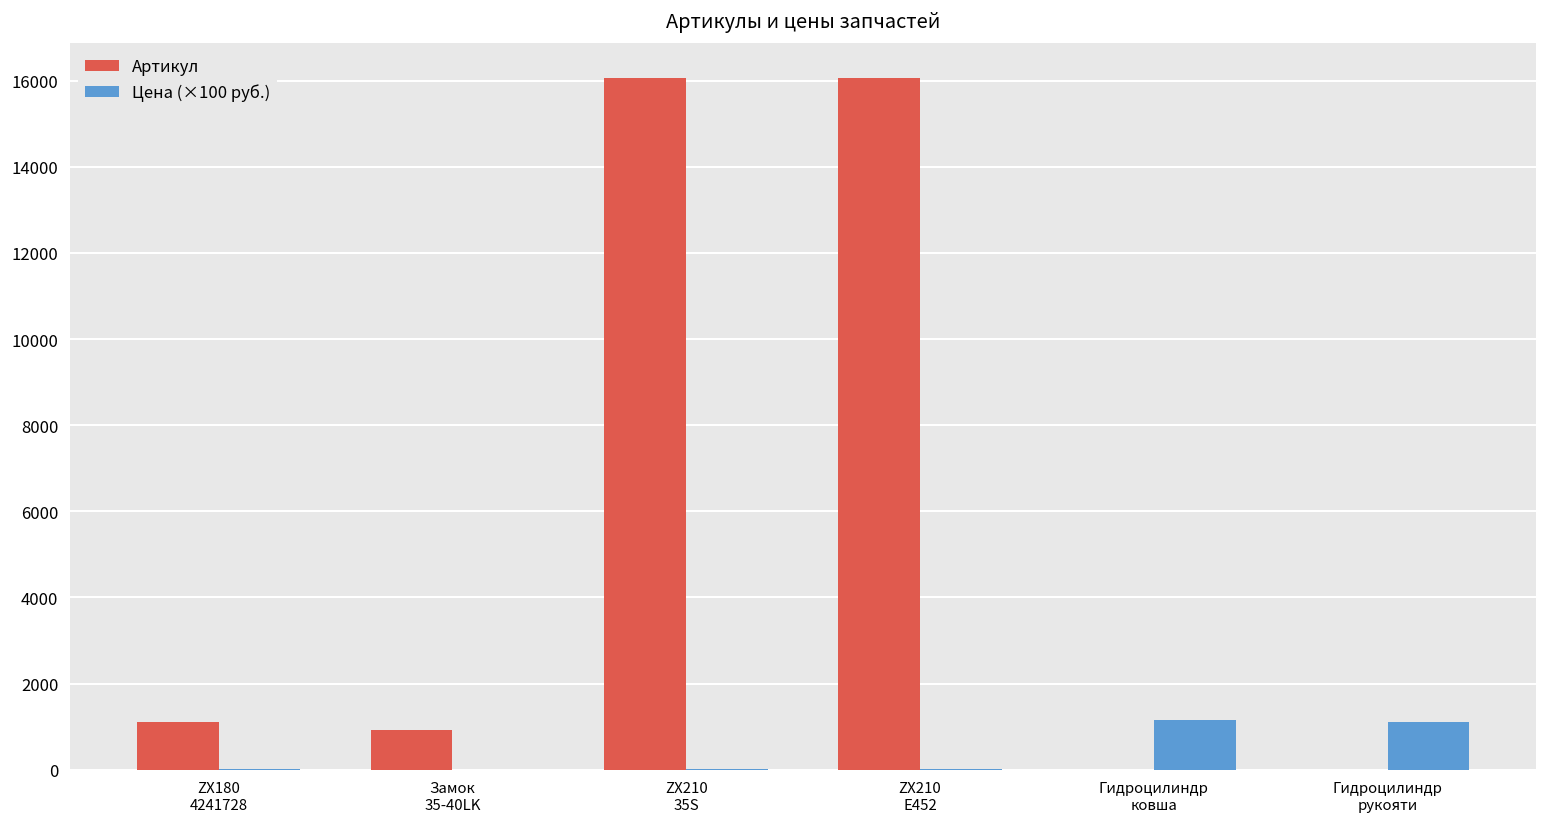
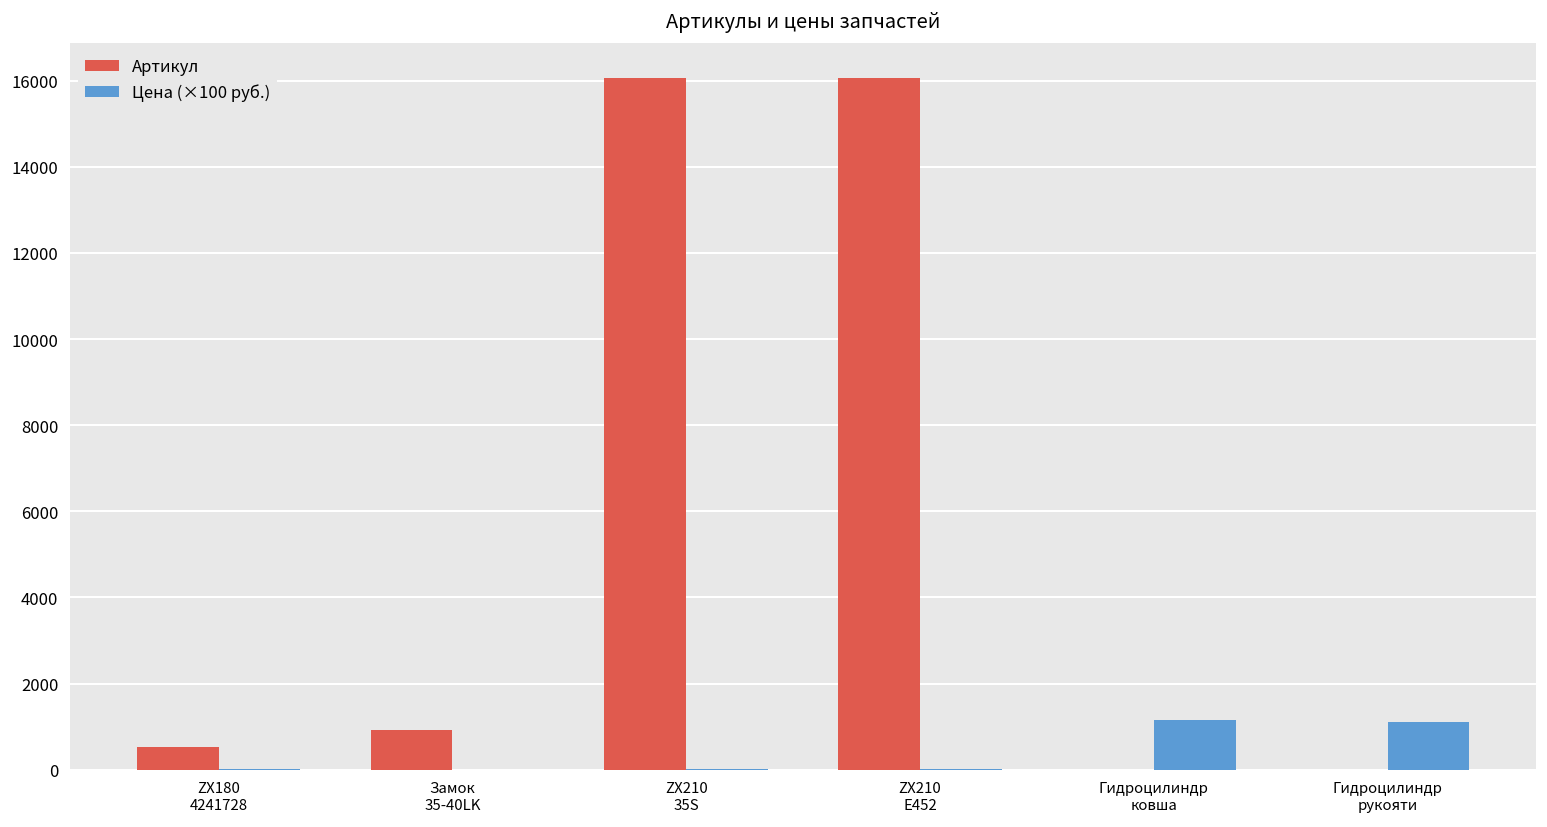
  {
    "Артикул": {
-     "ZX180 4241728": 1100,
+     "ZX180 4241728": 500,
      "Замок 35-40LK": 900,
      "ZX210 35S": 16100,
      "ZX210 E452": 16100,
      "Гидроцилиндр ковша": 0,
      "Гидроцилиндр рукояти": 0
    },
    "Цена (×100 руб.)": {
      "Гидроцилиндр ковша": 1200,
      "Гидроцилиндр рукояти": 1100
    }
  }
